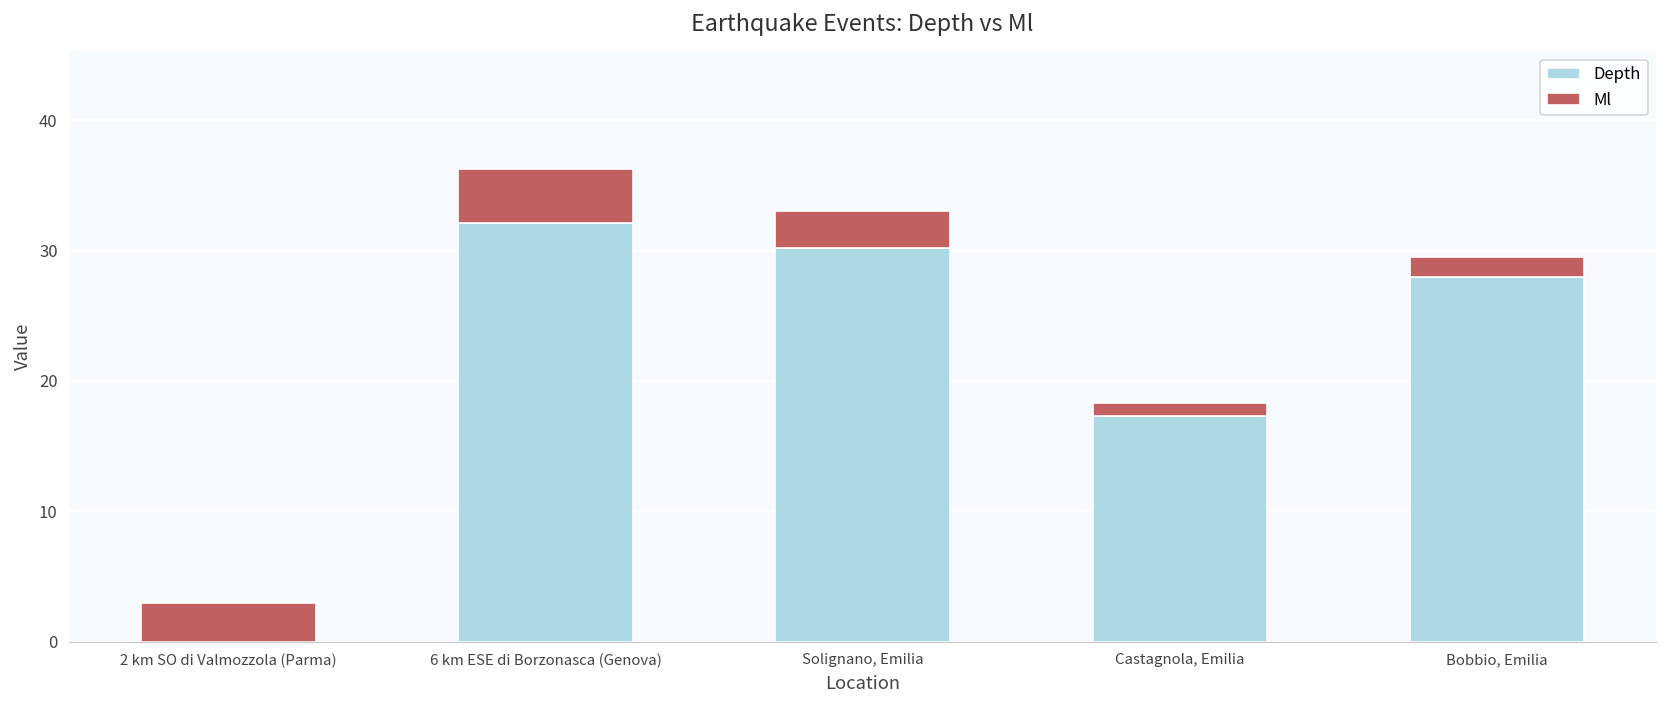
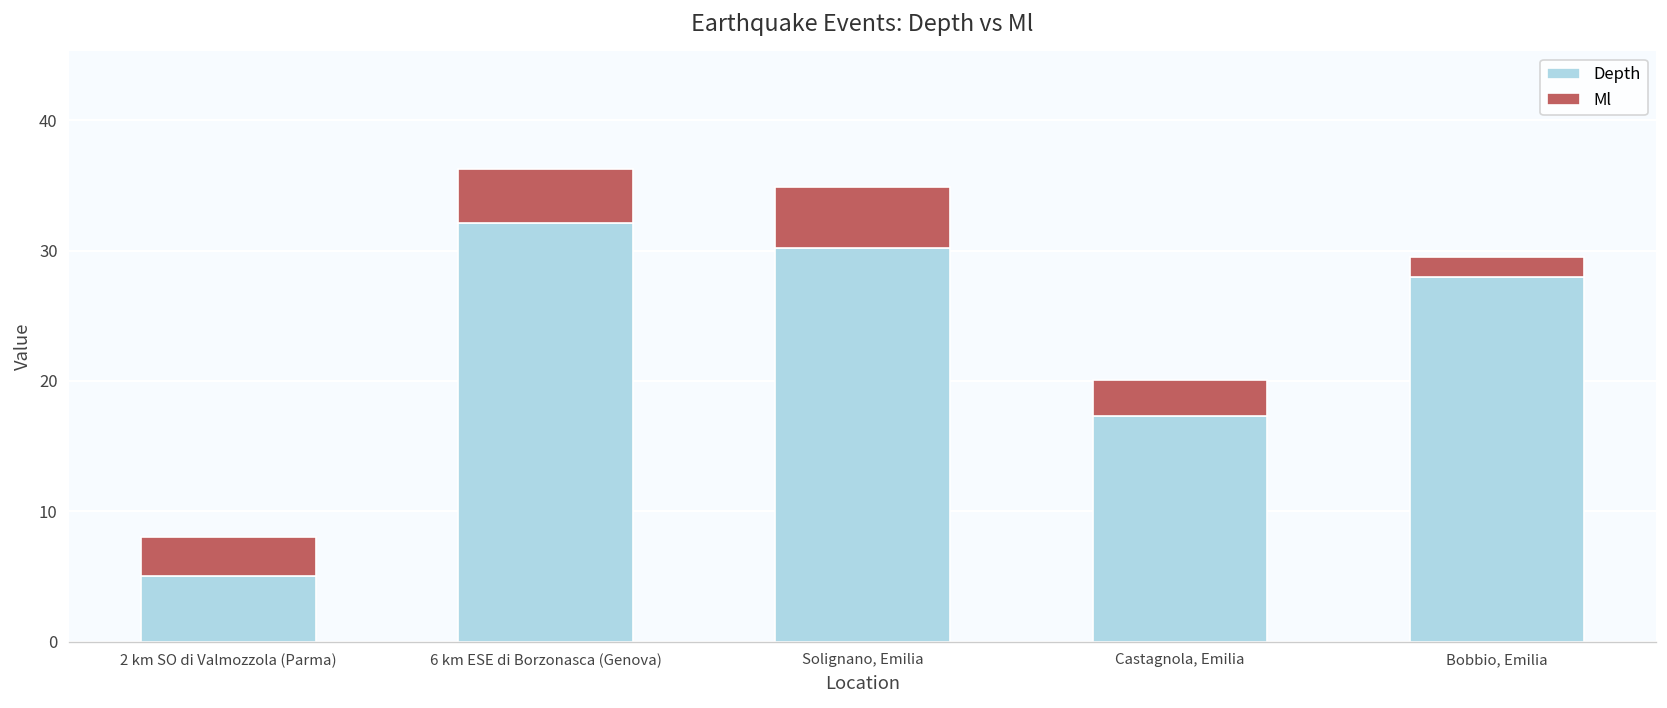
  {
    "Depth": {
-     "2 km SO di Valmozzola (Parma)": 0,
+     "2 km SO di Valmozzola (Parma)": 5,
      "6 km ESE di Borzonasca (Genova)": 32,
      "Solignano, Emilia": 30,
      "Castagnola, Emilia": 17.3,
      "Bobbio, Emilia": 28
    },
    "Ml": {
      "2 km SO di Valmozzola (Parma)": 3.0,
      "6 km ESE di Borzonasca (Genova)": 4.1,
-     "Solignano, Emilia": 2.8,
-     "Castagnola, Emilia": 1.0,
+     "Solignano, Emilia": 4.7,
+     "Castagnola, Emilia": 2.8,
      "Bobbio, Emilia": 1.5
    }
  }
